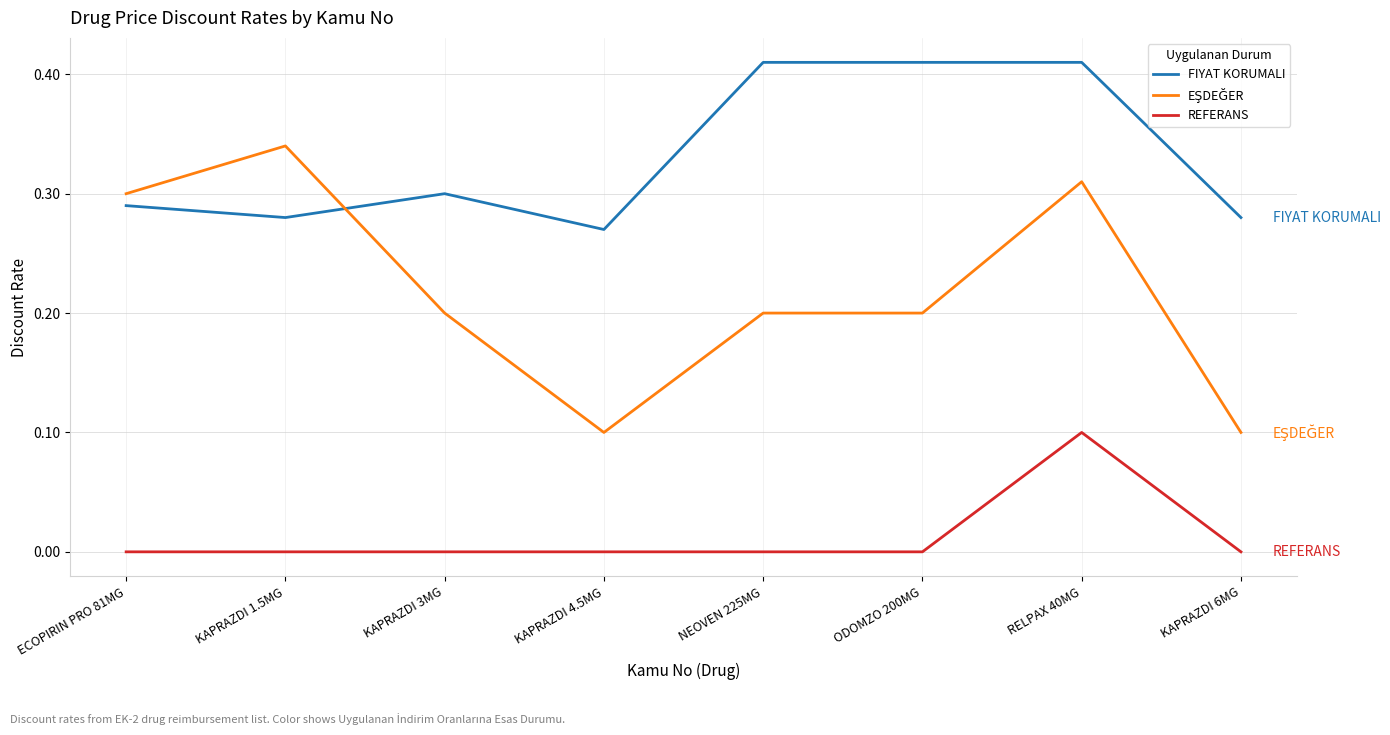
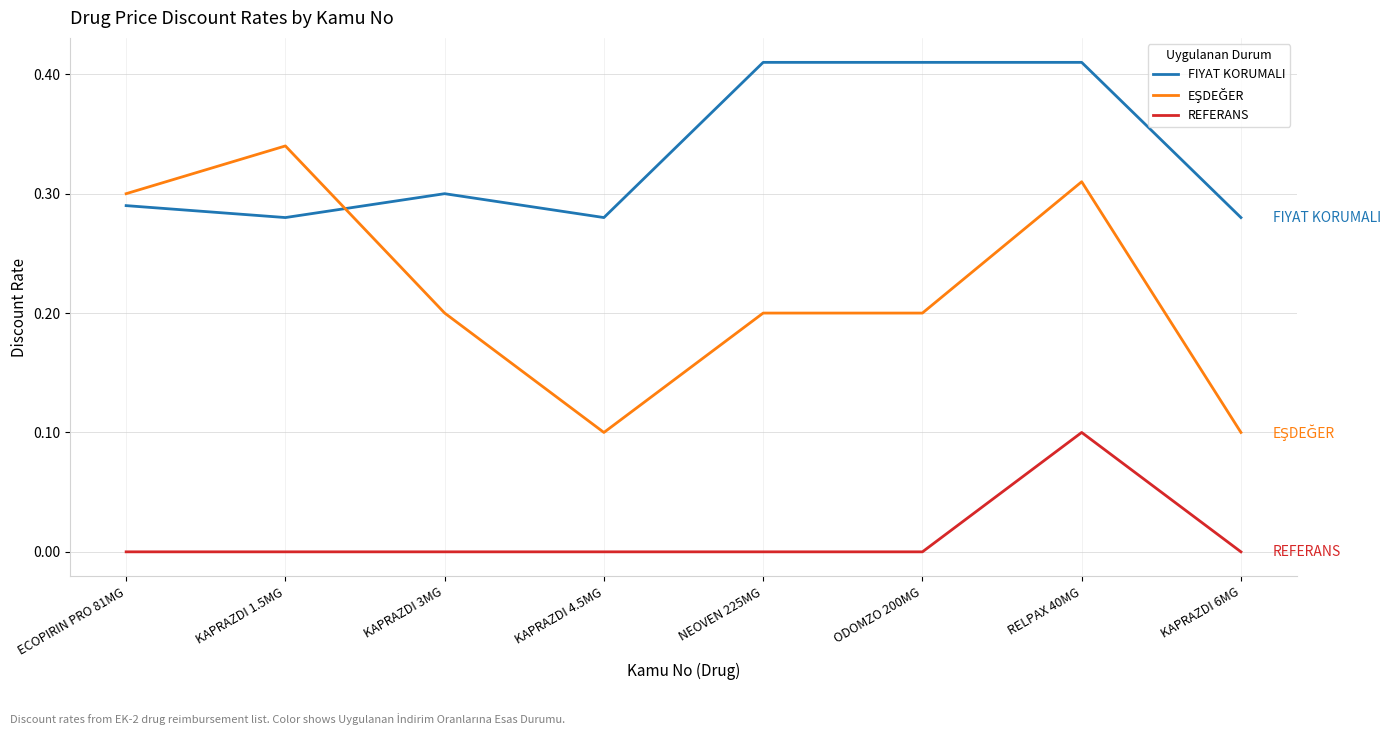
  {
    "FIYAT KORUMALI": {
      "ECOPIRIN PRO 81MG": 0.29,
      "KAPRAZDI 1.5MG": 0.28,
      "KAPRAZDI 3MG": 0.30,
-     "KAPRAZDI 4.5MG": 0.27,
+     "KAPRAZDI 4.5MG": 0.28,
      "NEOVEN 225MG": 0.41,
      "ODOMZO 200MG": 0.41,
      "RELPAX 40MG": 0.41,
      "KAPRAZDI 6MG": 0.28
    },
    "EŞDEĞER": {
      "ECOPIRIN PRO 81MG": 0.30,
      "KAPRAZDI 1.5MG": 0.34,
      "KAPRAZDI 3MG": 0.20,
      "KAPRAZDI 4.5MG": 0.10,
      "NEOVEN 225MG": 0.20,
      "ODOMZO 200MG": 0.20,
      "RELPAX 40MG": 0.31,
      "KAPRAZDI 6MG": 0.10
    },
    "REFERANS": {
      "ECOPIRIN PRO 81MG": 0.00,
      "KAPRAZDI 1.5MG": 0.00,
      "KAPRAZDI 3MG": 0.00,
      "KAPRAZDI 4.5MG": 0.00,
      "NEOVEN 225MG": 0.00,
      "ODOMZO 200MG": 0.00,
      "RELPAX 40MG": 0.10,
      "KAPRAZDI 6MG": 0.00
    }
  }
